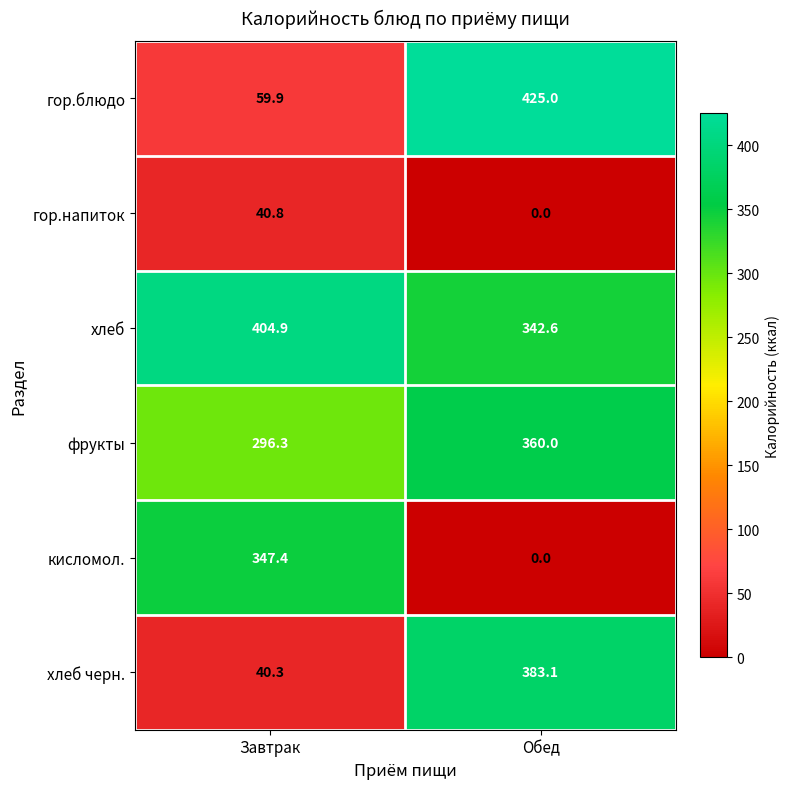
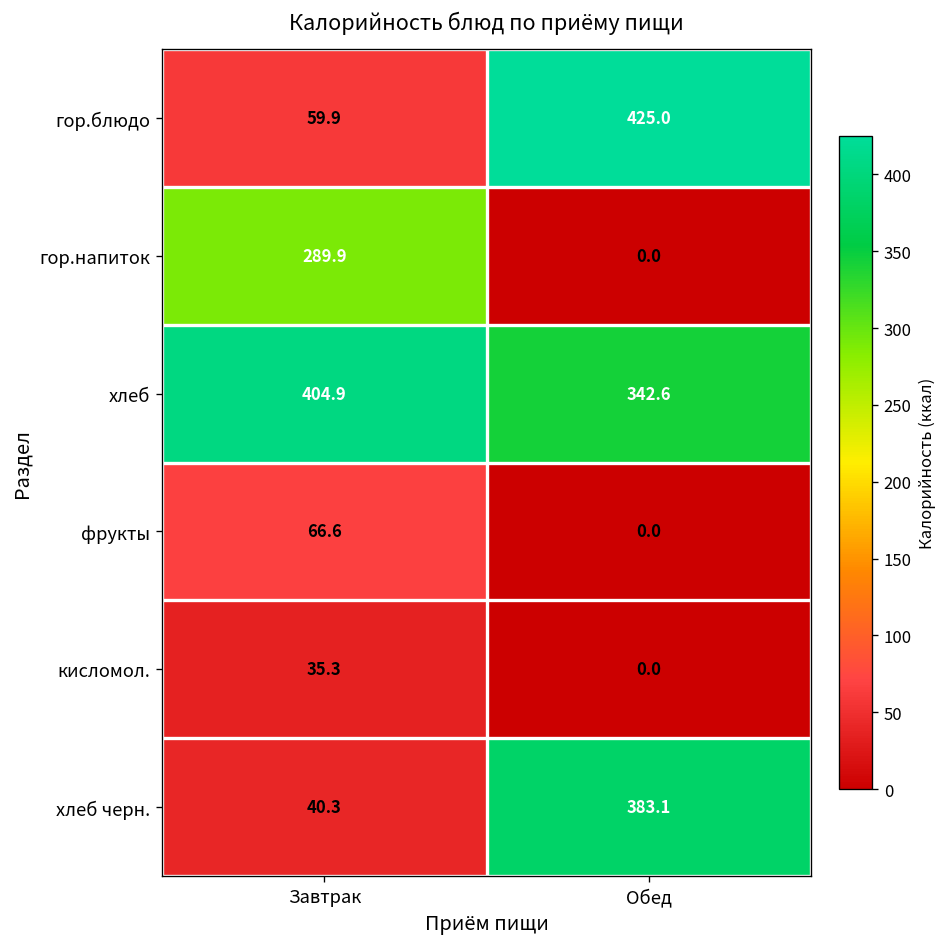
  {
    "гор.блюдо": {
      "Завтрак": 59.9,
      "Обед": 425.0
    },
    "гор.напиток": {
-     "Завтрак": 40.8,
+     "Завтрак": 289.9,
      "Обед": 0.0
    },
    "хлеб": {
      "Завтрак": 404.9,
      "Обед": 342.6
    },
    "фрукты": {
-     "Завтрак": 296.3,
-     "Обед": 360.0
+     "Завтрак": 66.6,
+     "Обед": 0.0
    },
    "кисломол.": {
-     "Завтрак": 347.4,
+     "Завтрак": 35.3,
      "Обед": 0.0
    },
    "хлеб черн.": {
      "Завтрак": 40.3,
      "Обед": 383.1
    }
  }
